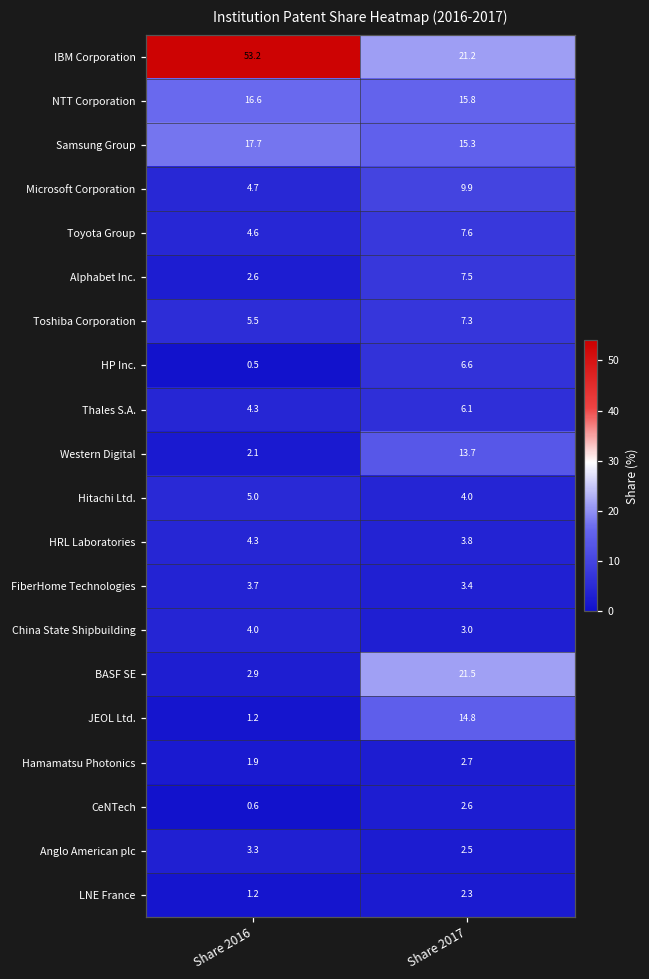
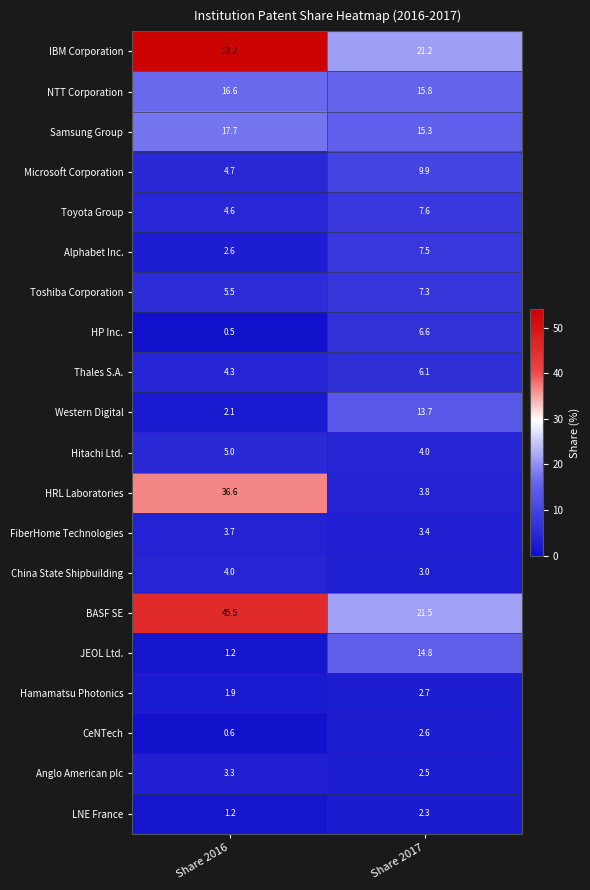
  {
    "IBM Corporation": {
      "Share 2016": 53.2,
      "Share 2017": 21.2
    },
    "NTT Corporation": {
      "Share 2016": 16.6,
      "Share 2017": 15.8
    },
    "Samsung Group": {
      "Share 2016": 17.7,
      "Share 2017": 15.3
    },
    "Microsoft Corporation": {
      "Share 2016": 4.7,
      "Share 2017": 9.9
    },
    "Toyota Group": {
      "Share 2016": 4.6,
      "Share 2017": 7.6
    },
    "Alphabet Inc.": {
      "Share 2016": 2.6,
      "Share 2017": 7.5
    },
    "Toshiba Corporation": {
      "Share 2016": 5.5,
      "Share 2017": 7.3
    },
    "HP Inc.": {
      "Share 2016": 0.5,
      "Share 2017": 6.6
    },
    "Thales S.A.": {
      "Share 2016": 4.3,
      "Share 2017": 6.1
    },
    "Western Digital": {
      "Share 2016": 2.1,
      "Share 2017": 13.7
    },
    "Hitachi Ltd.": {
      "Share 2016": 5.0,
      "Share 2017": 4.0
    },
    "HRL Laboratories": {
-     "Share 2016": 4.3,
+     "Share 2016": 36.6,
      "Share 2017": 3.8
    },
    "FiberHome Technologies": {
      "Share 2016": 3.7,
      "Share 2017": 3.4
    },
    "China State Shipbuilding": {
      "Share 2016": 4.0,
      "Share 2017": 3.0
    },
    "BASF SE": {
-     "Share 2016": 2.9,
+     "Share 2016": 45.5,
      "Share 2017": 21.5
    },
    "JEOL Ltd.": {
      "Share 2016": 1.2,
      "Share 2017": 14.8
    },
    "Hamamatsu Photonics": {
      "Share 2016": 1.9,
      "Share 2017": 2.7
    },
    "CeNTech": {
      "Share 2016": 0.6,
      "Share 2017": 2.6
    },
    "Anglo American plc": {
      "Share 2016": 3.3,
      "Share 2017": 2.5
    },
    "LNE France": {
      "Share 2016": 1.2,
      "Share 2017": 2.3
    }
  }
